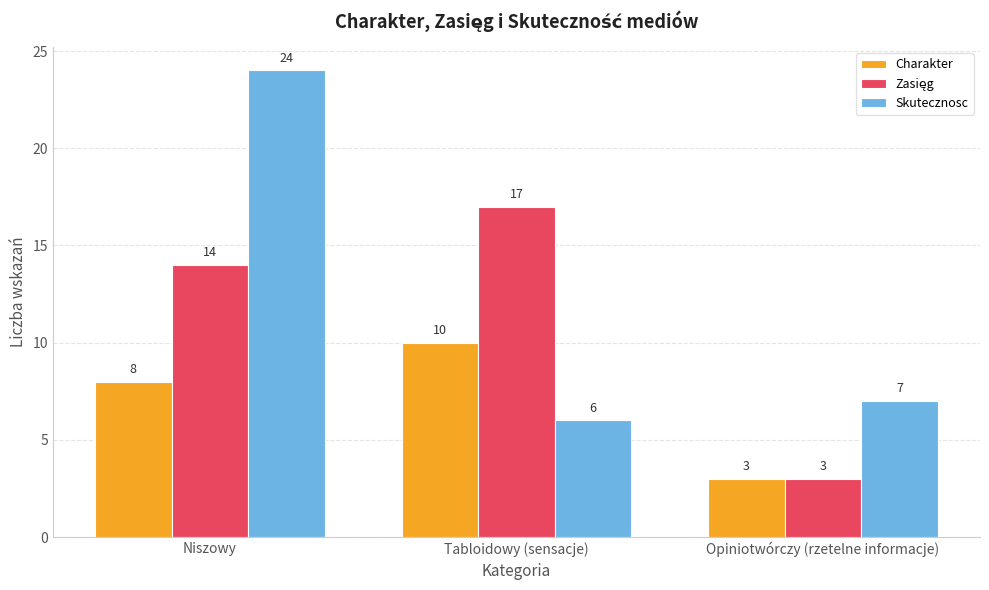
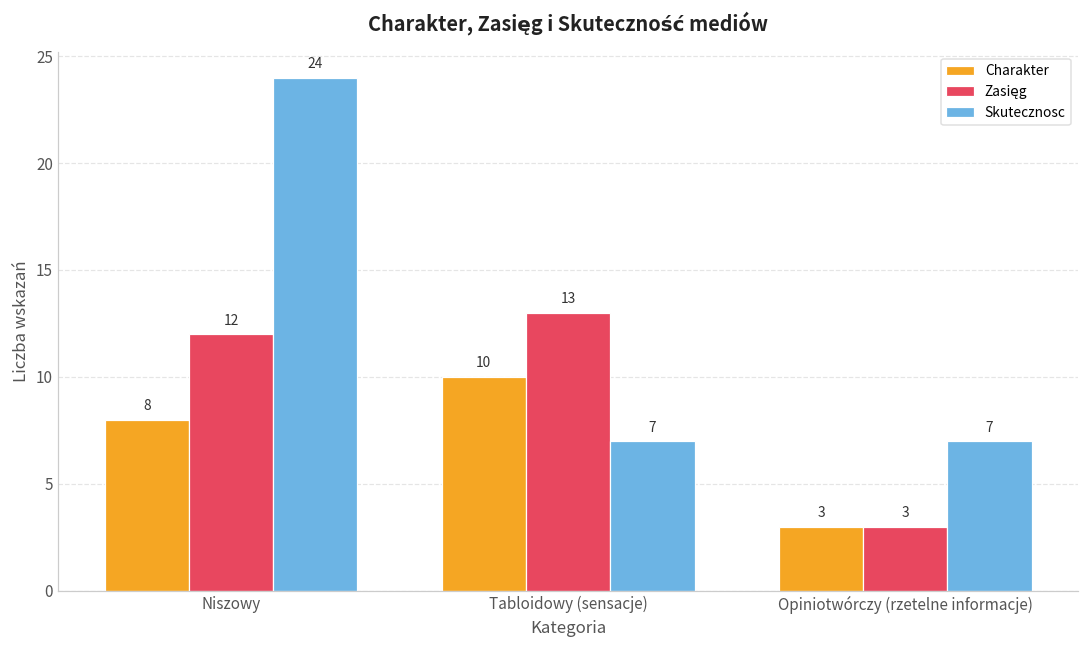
  {
    "Charakter": {
      "Niszowy": 8,
      "Tabloidowy (sensacje)": 10,
      "Opiniotwórczy (rzetelne informacje)": 3
    },
    "Zasięg": {
-     "Niszowy": 14,
-     "Tabloidowy (sensacje)": 17,
+     "Niszowy": 12,
+     "Tabloidowy (sensacje)": 13,
      "Opiniotwórczy (rzetelne informacje)": 3
    },
    "Skutecznosc": {
      "Niszowy": 24,
-     "Tabloidowy (sensacje)": 6,
+     "Tabloidowy (sensacje)": 7,
      "Opiniotwórczy (rzetelne informacje)": 7
    }
  }
